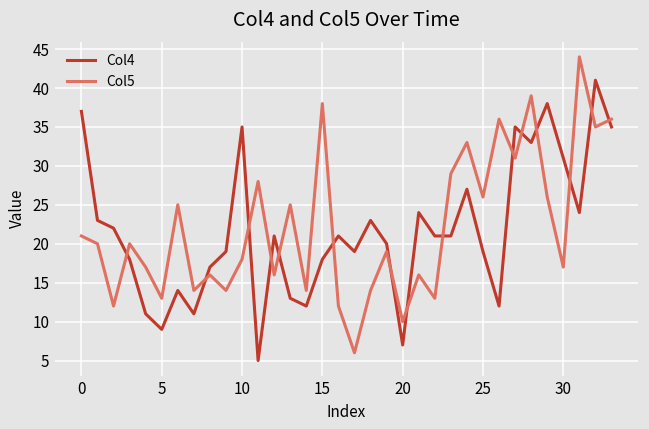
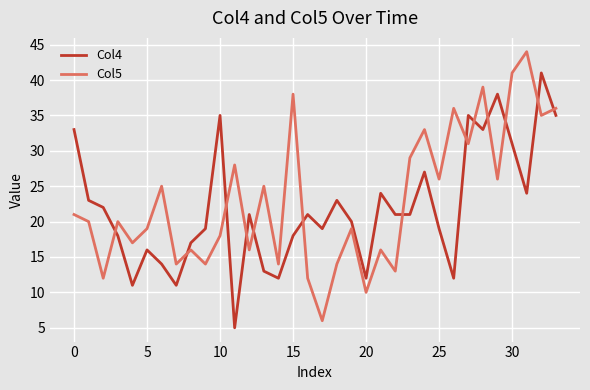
  {
    "Col4": {
-     "0": 37,
-     "5": 9,
+     "0": 33,
+     "5": 16,
      "10": 35,
      "15": 18,
-     "20": 7,
+     "20": 12,
      "25": 19,
      "30": 31
    },
    "Col5": {
      "0": 21,
-     "5": 13,
+     "5": 19,
      "10": 18,
      "15": 38,
      "20": 10,
      "25": 26,
-     "30": 17
+     "30": 41
    }
  }
